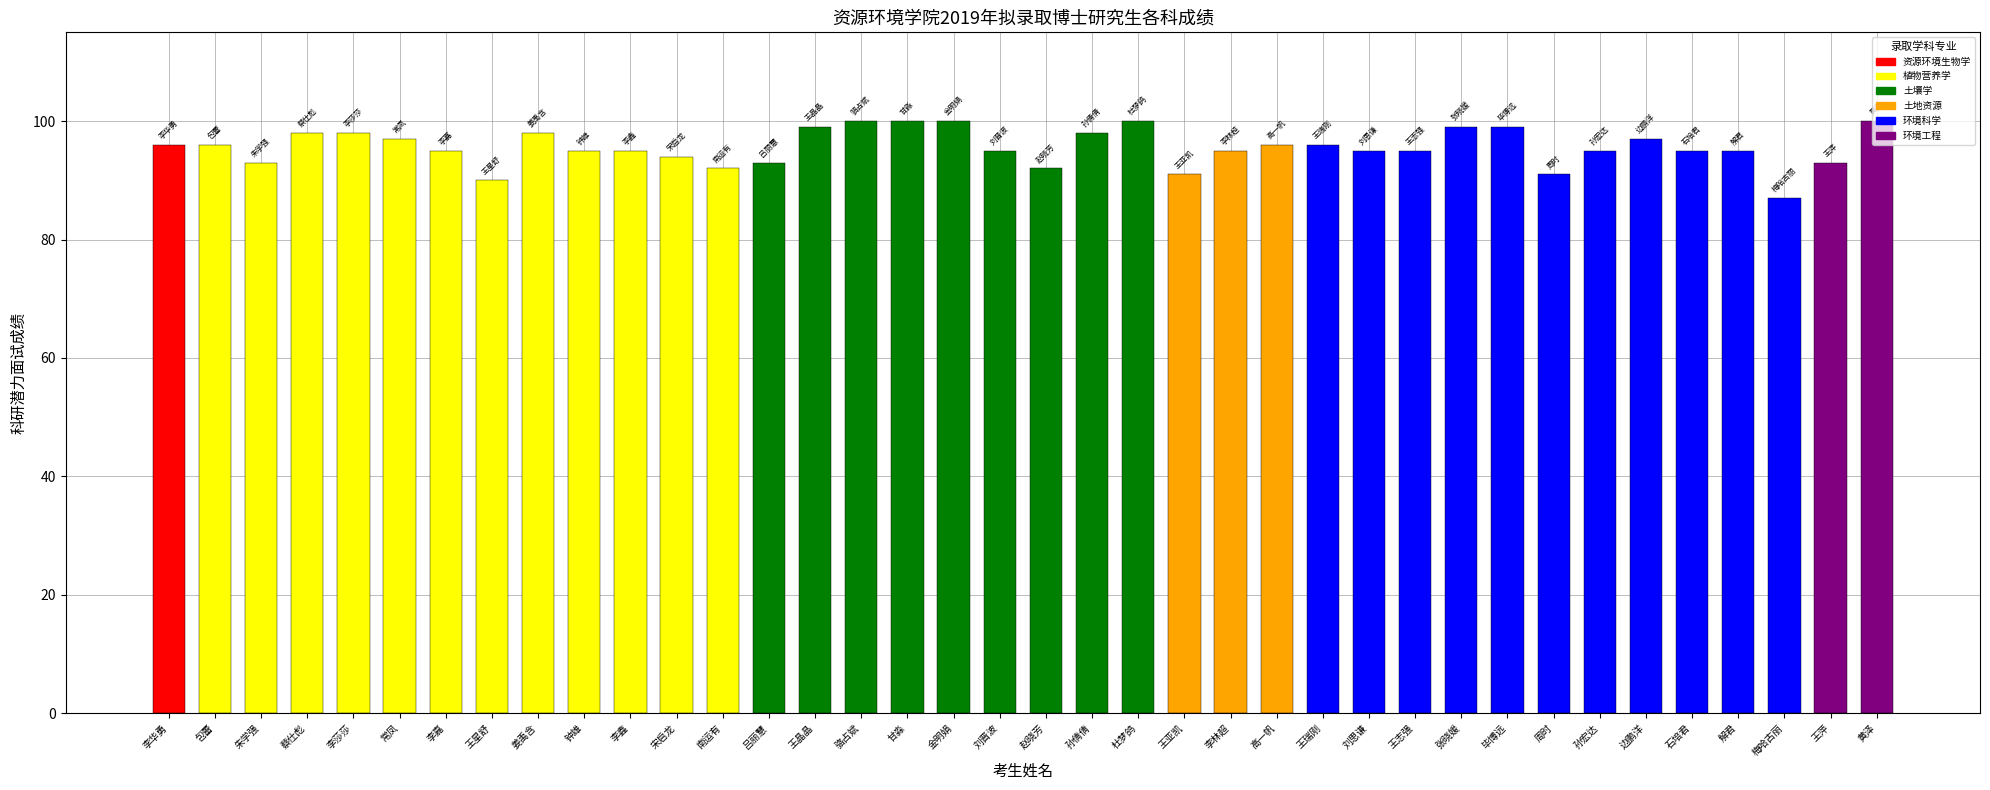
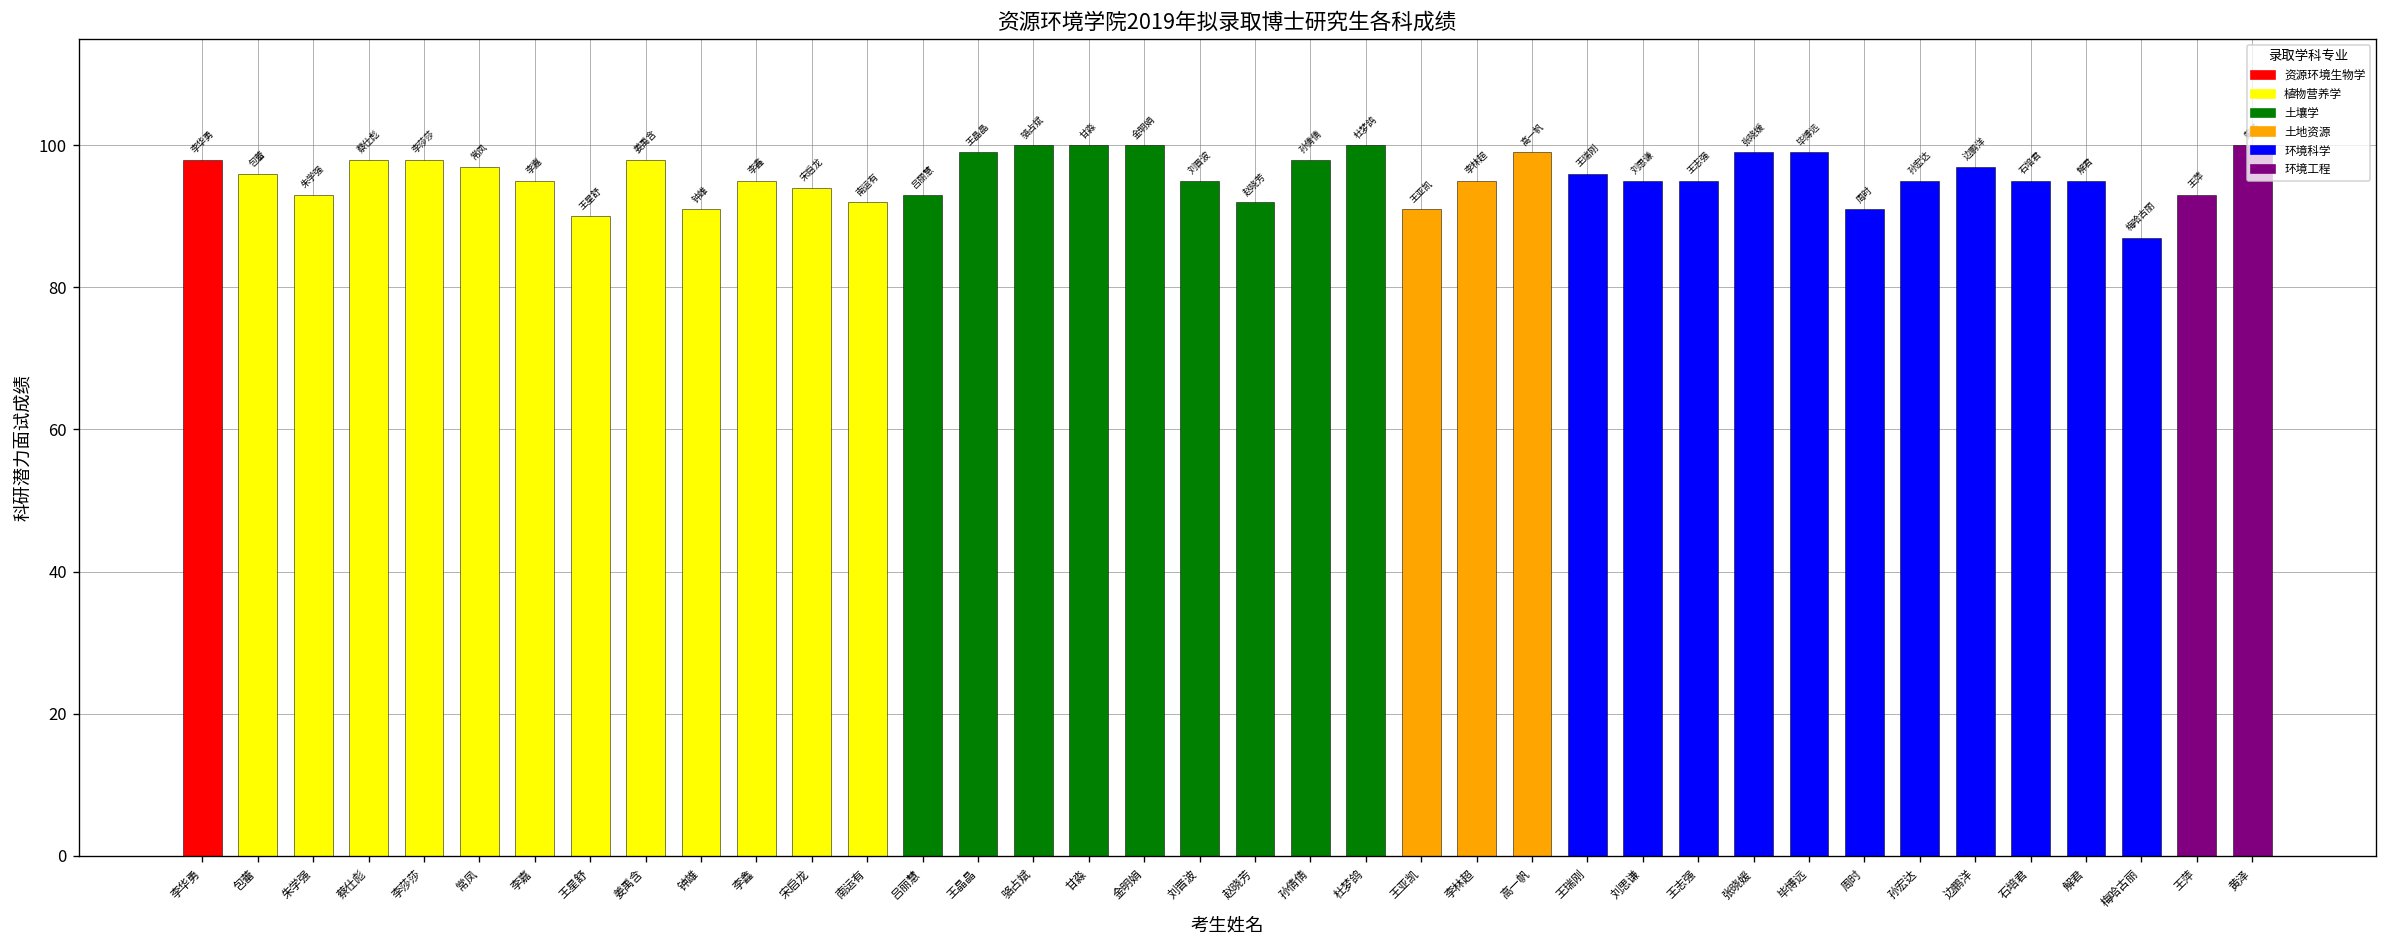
  {
-   "李华勇": 96,
+   "李华勇": 98,
    "包蕾": 96,
    "朱学强": 93,
    "蔡仕彪": 98,
    "李莎莎": 98,
    "常凤": 97,
    "李嘉": 95,
    "王星舒": 90,
    "姜禹含": 98,
-   "钟雄": 95,
+   "钟雄": 91,
    "李鑫": 95,
    "宋启龙": 94,
    "南运有": 92,
    "吕丽慧": 93,
    "王晶晶": 99,
    "骆占斌": 100,
    "甘淼": 100,
    "金明娟": 100,
    "刘晋波": 95,
    "赵晓芳": 92,
    "孙倩倩": 98,
    "杜梦鸽": 100,
    "王亚凯": 91,
    "李林超": 95,
-   "高一帆": 96,
+   "高一帆": 99,
    "王瑞刚": 96,
    "刘思谦": 95,
    "王志强": 95,
    "张晓媛": 99,
    "毕博远": 99,
    "周时": 91,
    "孙宏达": 95,
    "边鹏洋": 97,
    "石培君": 95,
    "解君": 95,
    "梅哈古丽": 87,
    "王萍": 93
  }
